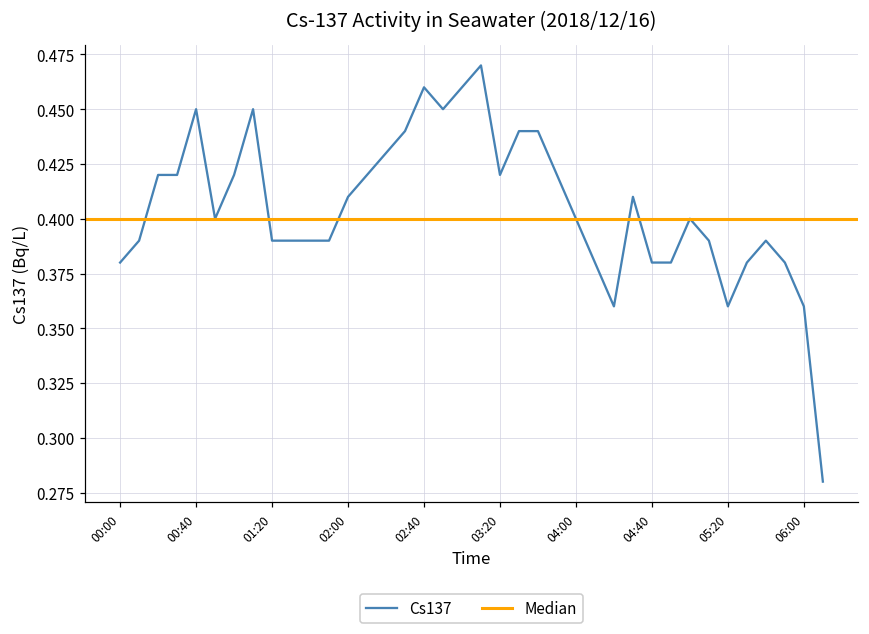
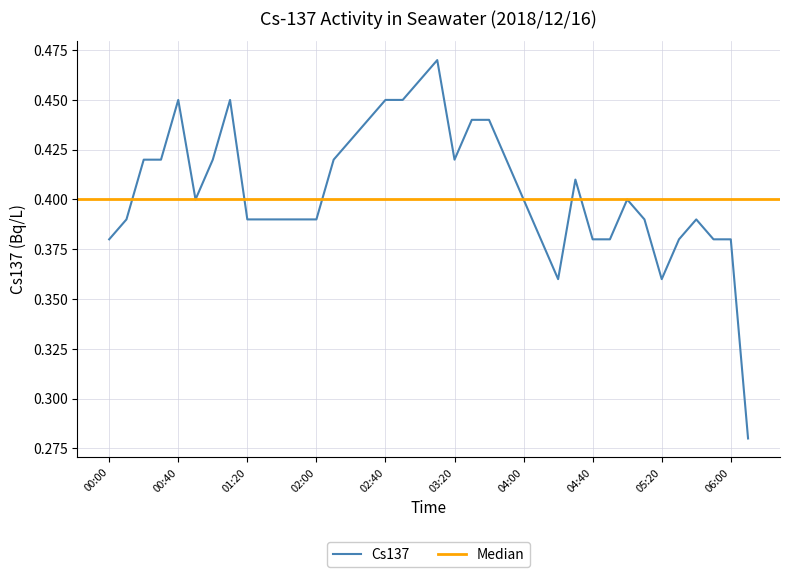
  {
    "00:00": 0.38,
    "00:40": 0.45,
    "01:20": 0.39,
-   "02:00": 0.41,
-   "02:40": 0.46,
+   "02:00": 0.39,
+   "02:40": 0.45,
    "03:20": 0.42,
    "04:00": 0.40,
    "04:40": 0.38,
    "05:20": 0.36,
-   "06:00": 0.36
+   "06:00": 0.38
  }
